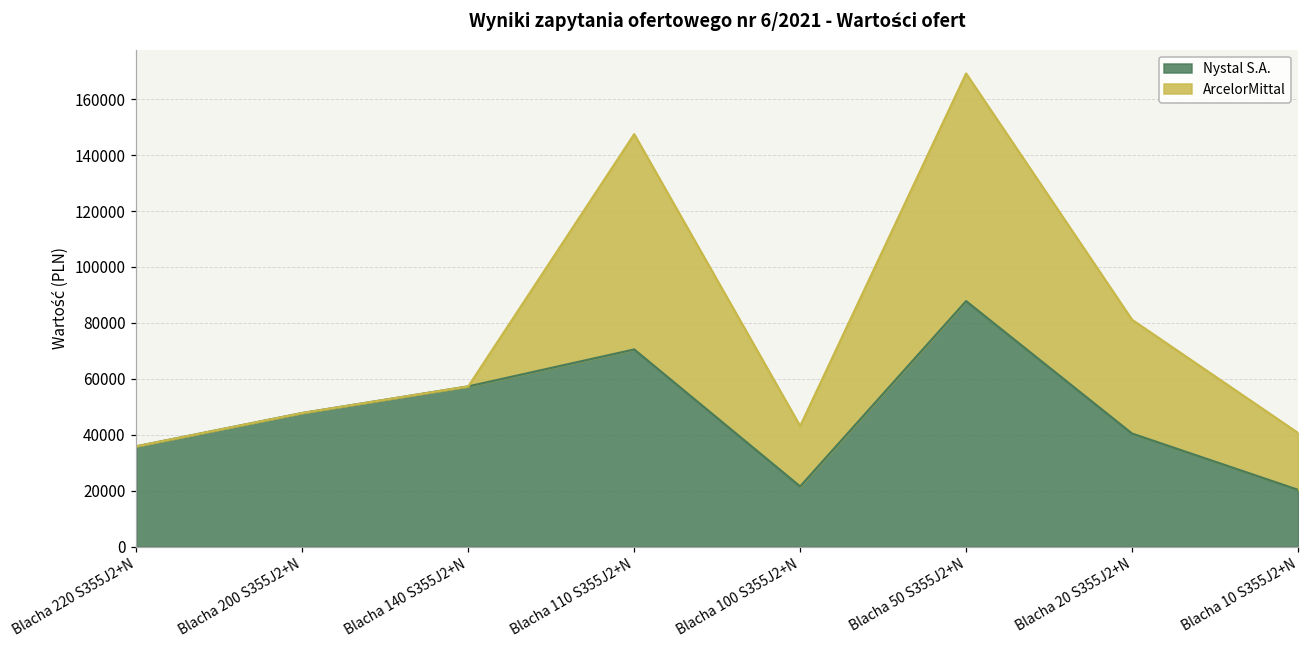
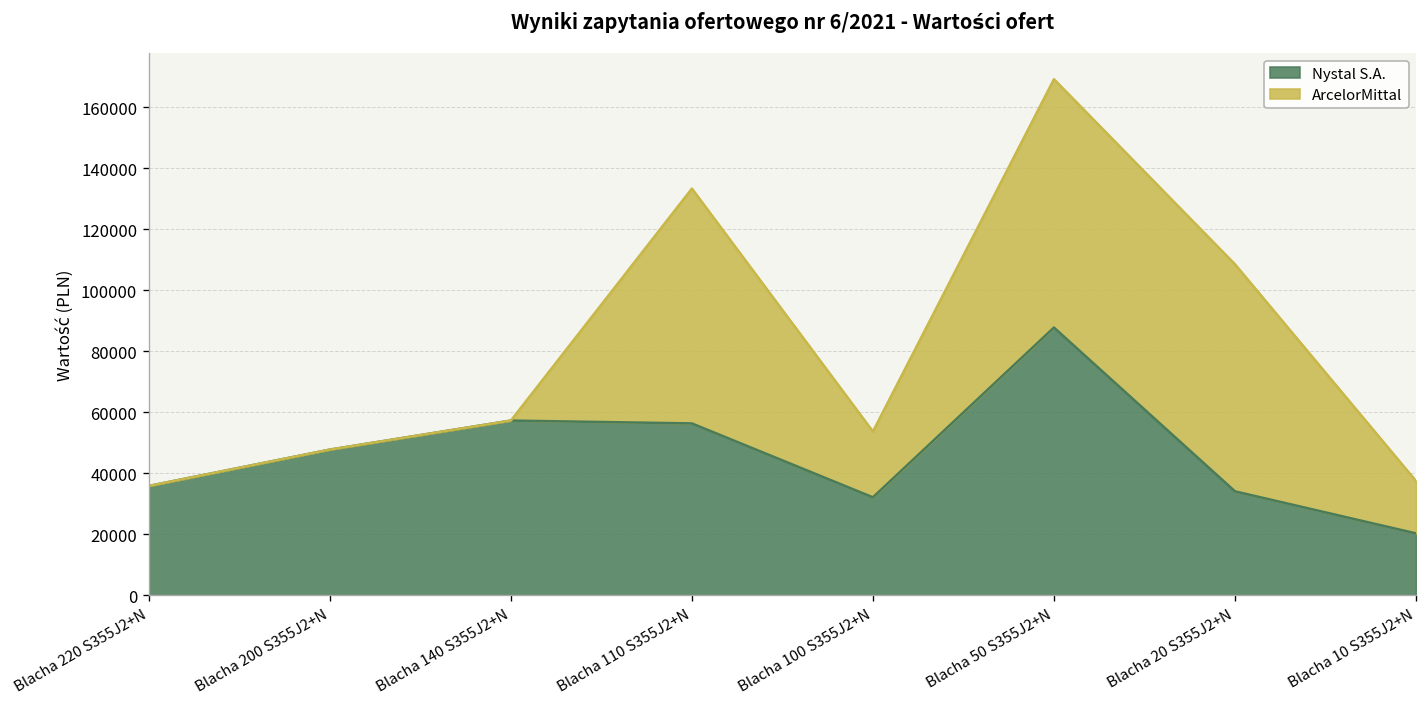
  {
    "Nystal S.A.": {
-     "Blacha 110 S355J2+N": 70000,
-     "Blacha 100 S355J2+N": 22000,
+     "Blacha 110 S355J2+N": 56000,
+     "Blacha 100 S355J2+N": 32000,
      "Blacha 50 S355J2+N": 88000,
-     "Blacha 20 S355J2+N": 40000,
+     "Blacha 20 S355J2+N": 34000,
      "Blacha 10 S355J2+N": 20000
    },
    "ArcelorMittal": {
      "Blacha 110 S355J2+N": 77000,
      "Blacha 100 S355J2+N": 22000,
      "Blacha 50 S355J2+N": 81000,
-     "Blacha 20 S355J2+N": 41000,
-     "Blacha 10 S355J2+N": 20000
+     "Blacha 20 S355J2+N": 74000,
+     "Blacha 10 S355J2+N": 17000
    }
  }
